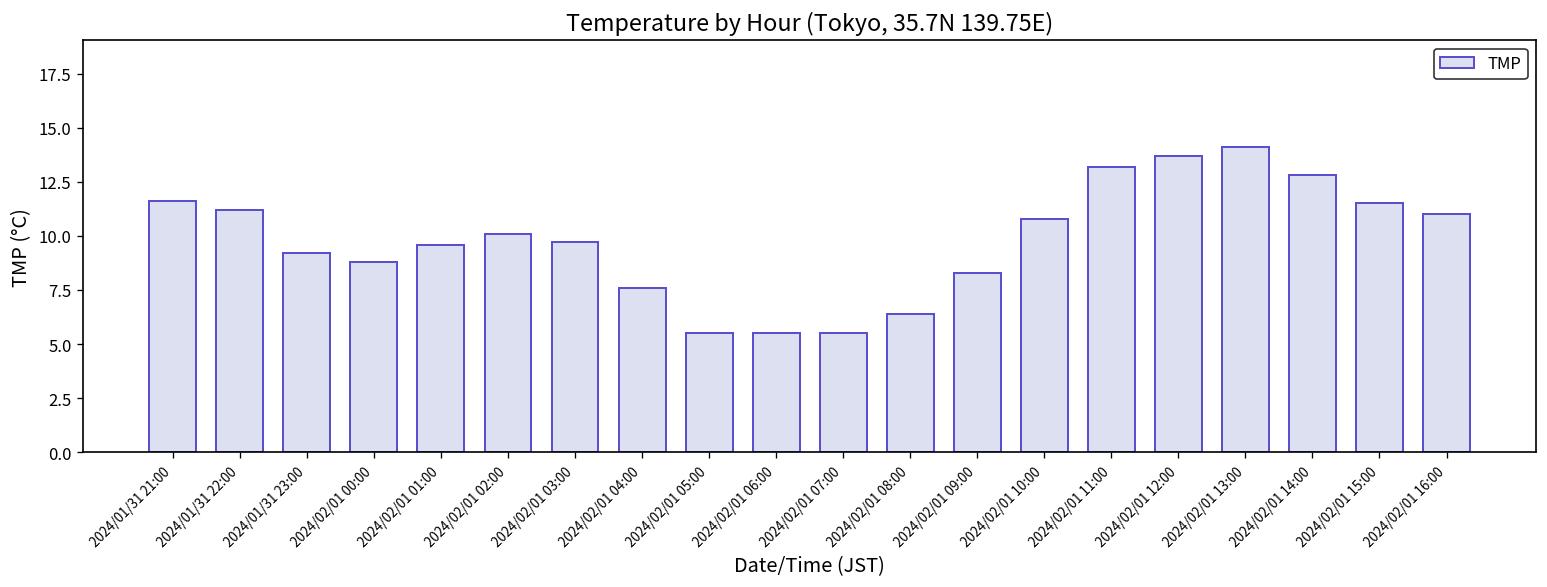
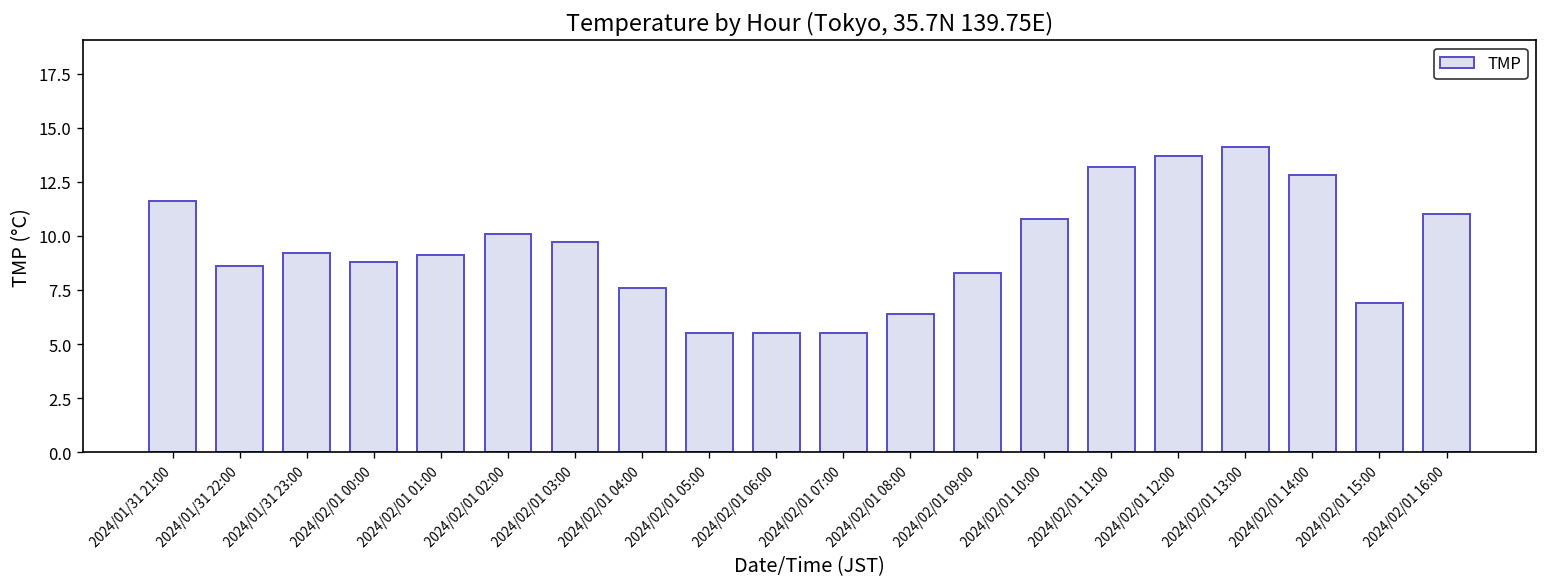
  {
    "2024/01/31 21:00": 11.6,
-   "2024/01/31 22:00": 11.2,
+   "2024/01/31 22:00": 8.6,
    "2024/01/31 23:00": 9.2,
    "2024/02/01 00:00": 8.8,
-   "2024/02/01 01:00": 9.6,
+   "2024/02/01 01:00": 9.1,
    "2024/02/01 02:00": 10.1,
    "2024/02/01 03:00": 9.7,
    "2024/02/01 04:00": 7.6,
    "2024/02/01 05:00": 5.5,
    "2024/02/01 06:00": 5.5,
    "2024/02/01 07:00": 5.5,
    "2024/02/01 08:00": 6.4,
    "2024/02/01 09:00": 8.3,
    "2024/02/01 10:00": 10.8,
    "2024/02/01 11:00": 13.2,
    "2024/02/01 12:00": 13.7,
    "2024/02/01 13:00": 14.1,
    "2024/02/01 14:00": 12.8,
-   "2024/02/01 15:00": 11.5,
+   "2024/02/01 15:00": 6.9,
    "2024/02/01 16:00": 11.0
  }
